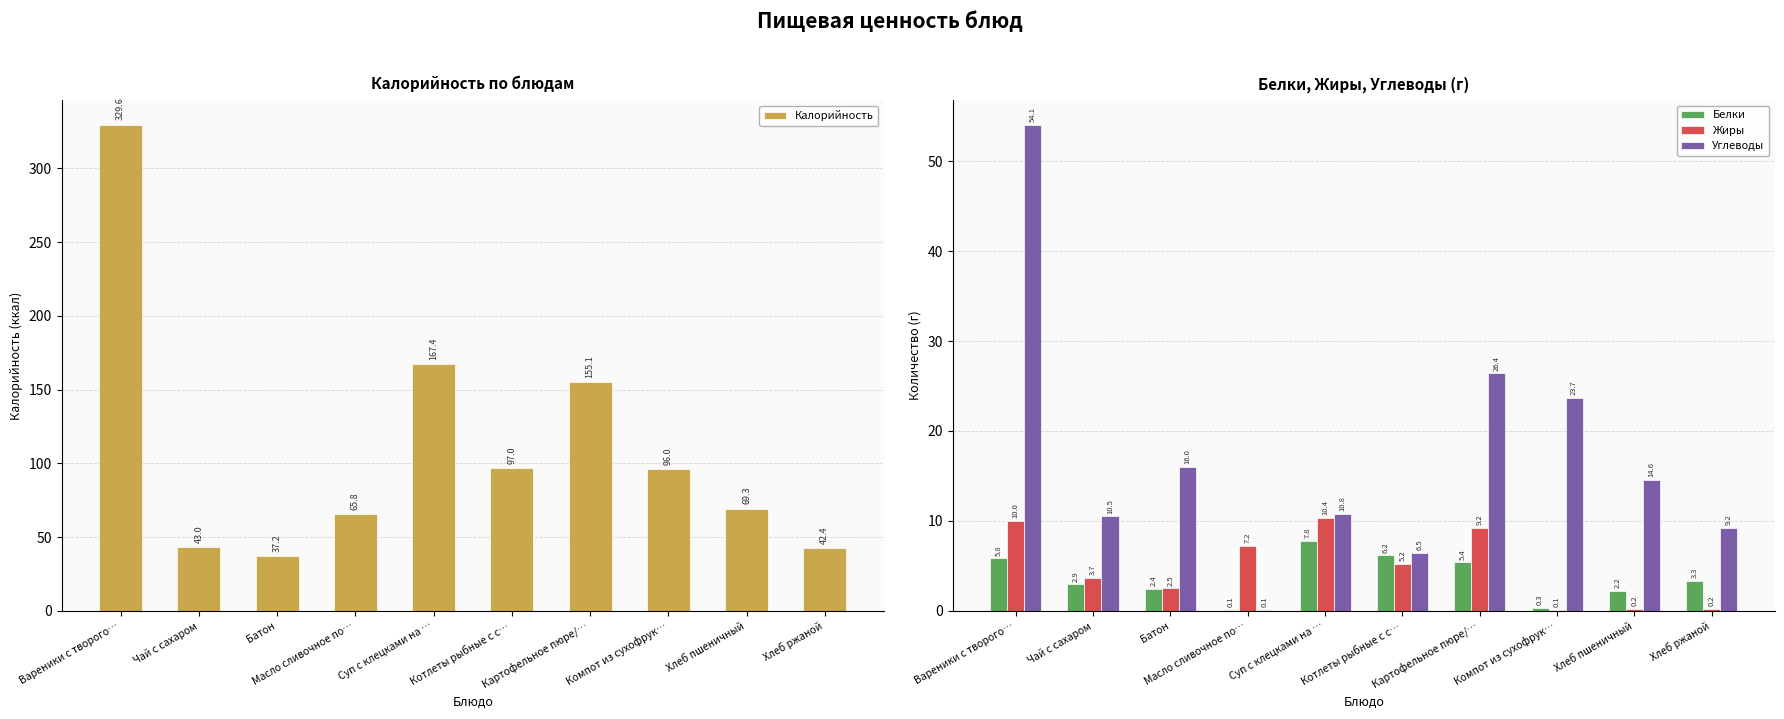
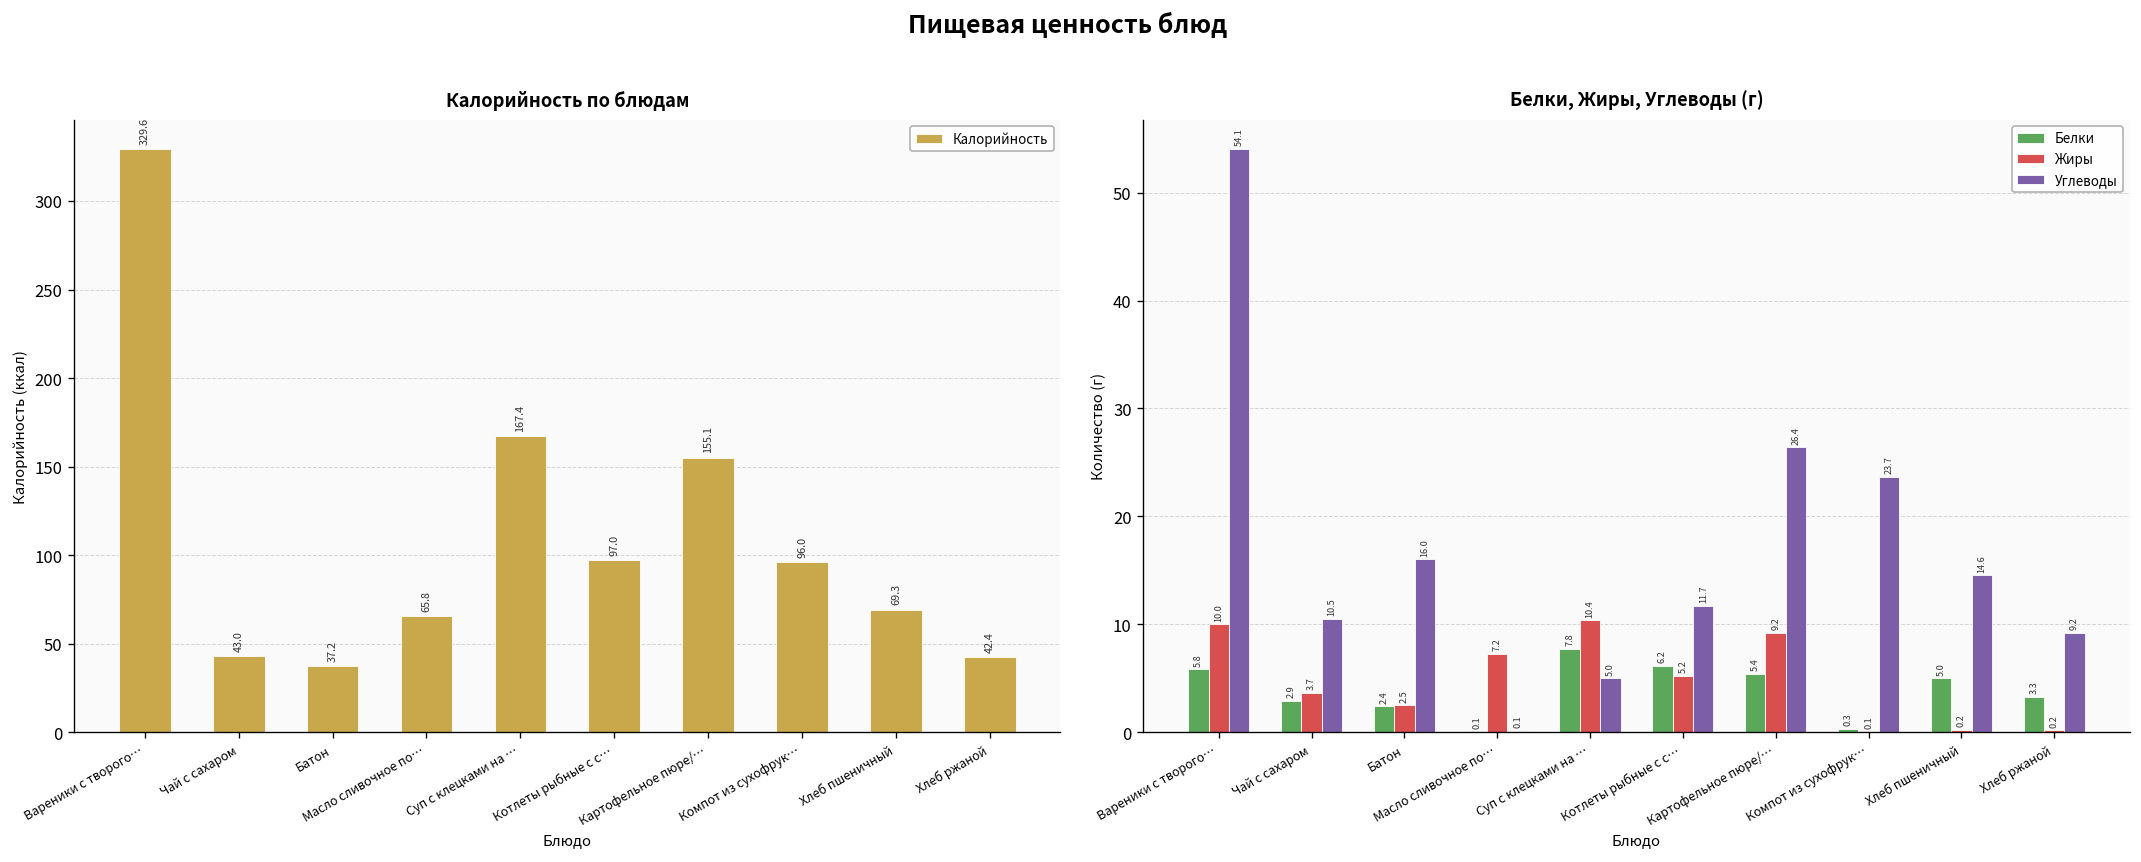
  {
    "Калорийность по блюдам": {
      "Вареники с творого…": 329.6,
      "Чай с сахаром": 43.0,
      "Батон": 37.2,
      "Масло сливочное по…": 65.8,
      "Суп с клецками на …": 167.4,
      "Котлеты рыбные с с…": 97.0,
      "Картофельное пюре/…": 155.1,
      "Компот из сухофрук…": 96.0,
      "Хлеб пшеничный": 69.3,
      "Хлеб ржаной": 42.4
    },
    "Белки, Жиры, Углеводы (г)": {
      "Белки": {
        "Вареники с творого…": 5.8,
        "Чай с сахаром": 2.9,
        "Батон": 2.4,
        "Масло сливочное по…": 0.1,
        "Суп с клецками на …": 7.8,
        "Котлеты рыбные с с…": 6.2,
        "Картофельное пюре/…": 5.4,
        "Компот из сухофрук…": 0.3,
-       "Хлеб пшеничный": 2.2,
+       "Хлеб пшеничный": 5.0,
        "Хлеб ржаной": 3.3
      },
      "Жиры": {
        "Вареники с творого…": 10.0,
        "Чай с сахаром": 3.7,
        "Батон": 2.5,
        "Масло сливочное по…": 7.2,
        "Суп с клецками на …": 10.4,
        "Котлеты рыбные с с…": 5.2,
        "Картофельное пюре/…": 9.2,
        "Компот из сухофрук…": 0.1,
        "Хлеб пшеничный": 0.2,
        "Хлеб ржаной": 0.2
      },
      "Углеводы": {
        "Вареники с творого…": 54.1,
        "Чай с сахаром": 10.5,
        "Батон": 16.0,
        "Масло сливочное по…": 0.1,
-       "Суп с клецками на …": 10.8,
-       "Котлеты рыбные с с…": 6.5,
+       "Суп с клецками на …": 5.0,
+       "Котлеты рыбные с с…": 11.7,
        "Картофельное пюре/…": 26.4,
        "Компот из сухофрук…": 23.7,
        "Хлеб пшеничный": 14.6,
        "Хлеб ржаной": 9.2
      }
    }
  }
